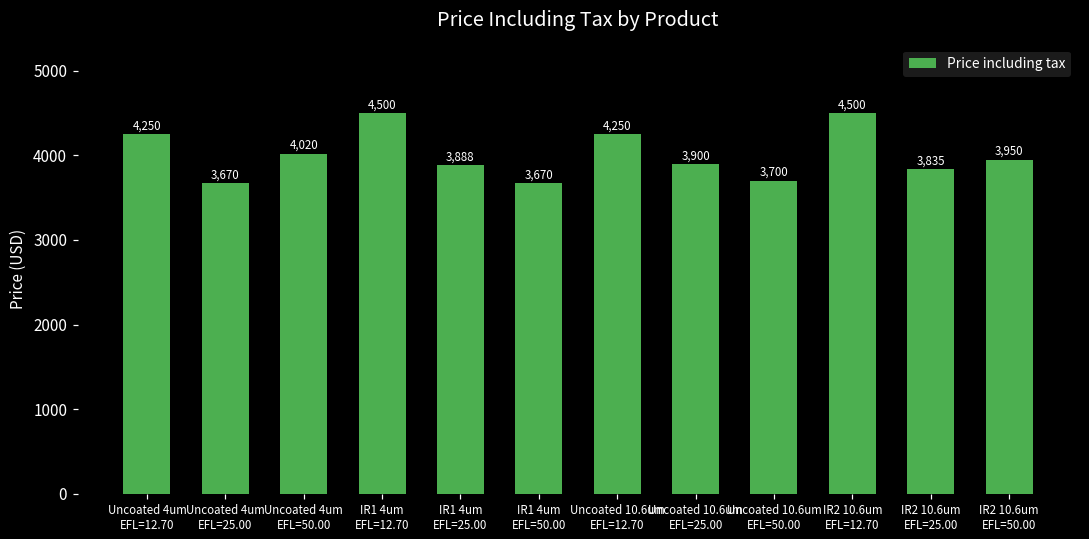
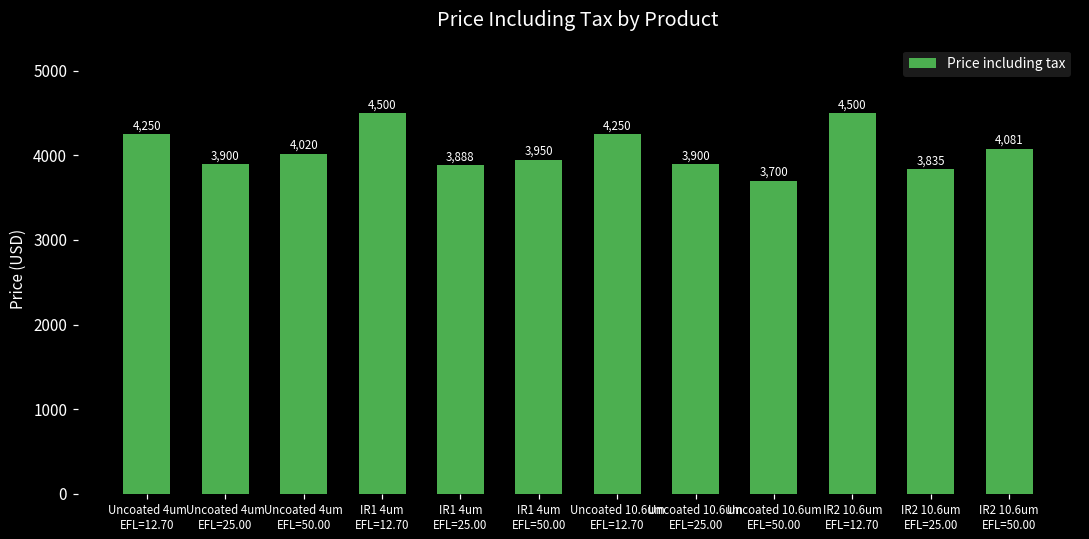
  {
    "Uncoated 4um EFL=12.70": "4,250",
-   "Uncoated 4um EFL=25.00": "3,670",
+   "Uncoated 4um EFL=25.00": "3,900",
    "Uncoated 4um EFL=50.00": "4,020",
    "IR1 4um EFL=12.70": "4,500",
    "IR1 4um EFL=25.00": "3,888",
-   "IR1 4um EFL=50.00": "3,670",
+   "IR1 4um EFL=50.00": "3,950",
    "IR2 10.6um EFL=12.70": "4,500",
    "IR2 10.6um EFL=25.00": "3,835",
-   "IR2 10.6um EFL=50.00": "3,950"
+   "IR2 10.6um EFL=50.00": "4,081"
  }
